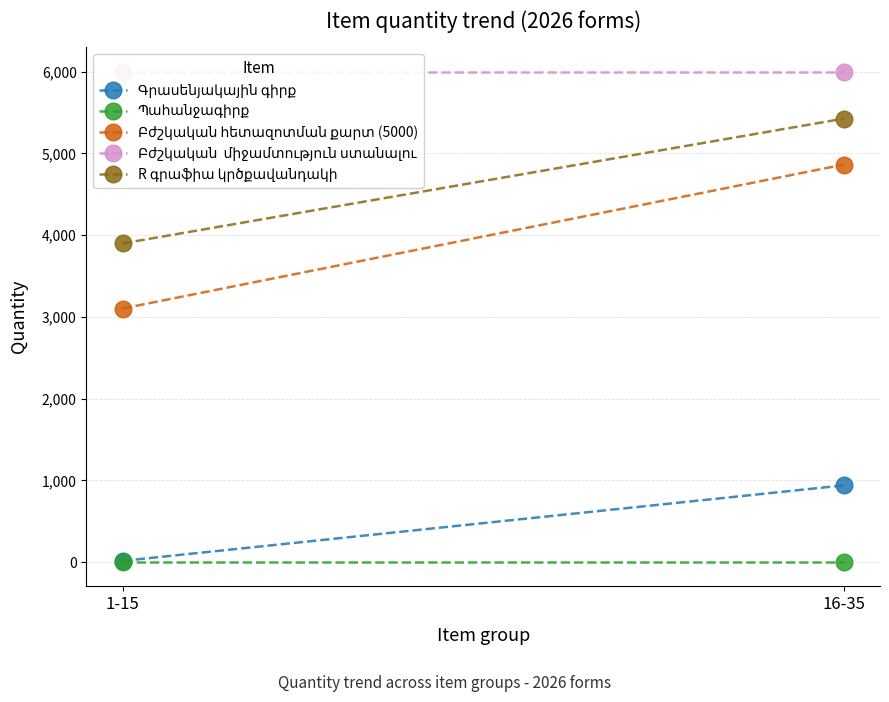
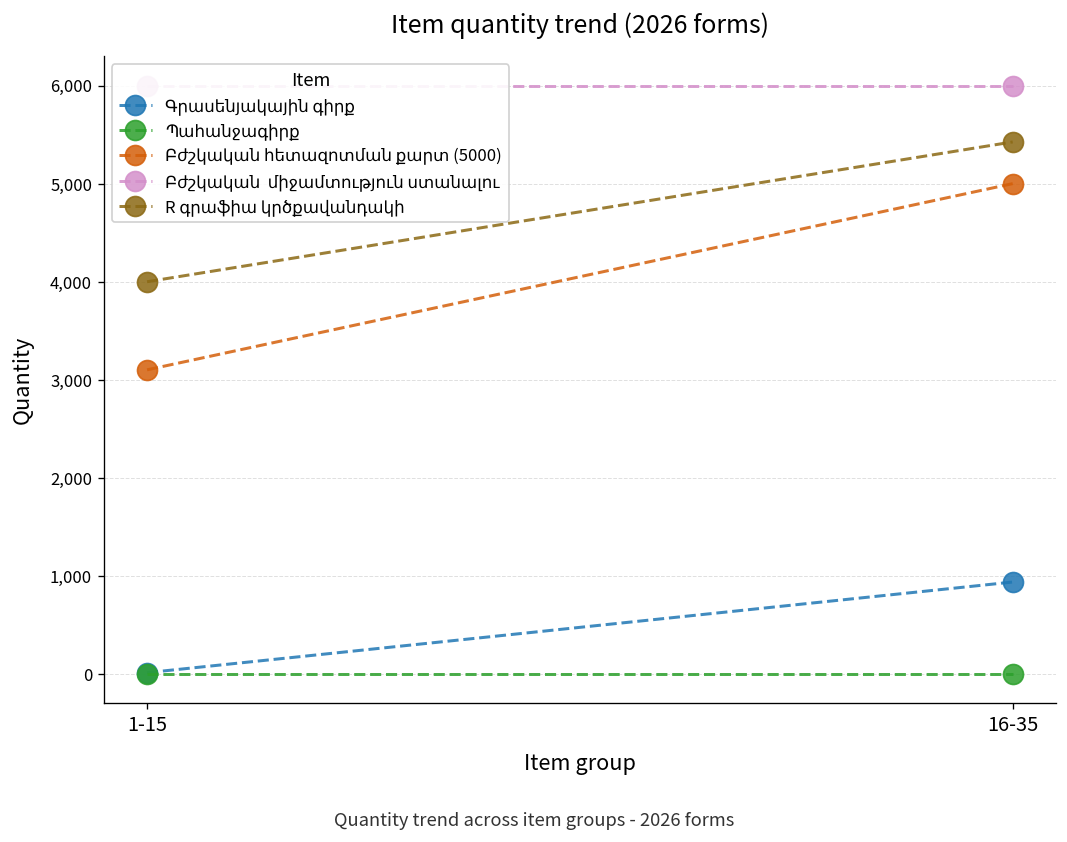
  {
    "Գրասենյակային գիրք": {
      "16-35": "900"
    },
    "Պահանջագիրք": {
      "16-35": "0"
    },
    "Բժշկական հետազոտման քարտ (5000)": {
      "1-15": "3,100",
-     "16-35": "4,900"
+     "16-35": "5,000"
    },
    "Բժշկական միջամտություն ստանալու": {
      "16-35": "6,000"
    },
    "R գրաֆիա կրծքավանդակի": {
-     "1-15": "3,900",
+     "1-15": "4,000",
      "16-35": "5,400"
    }
  }
